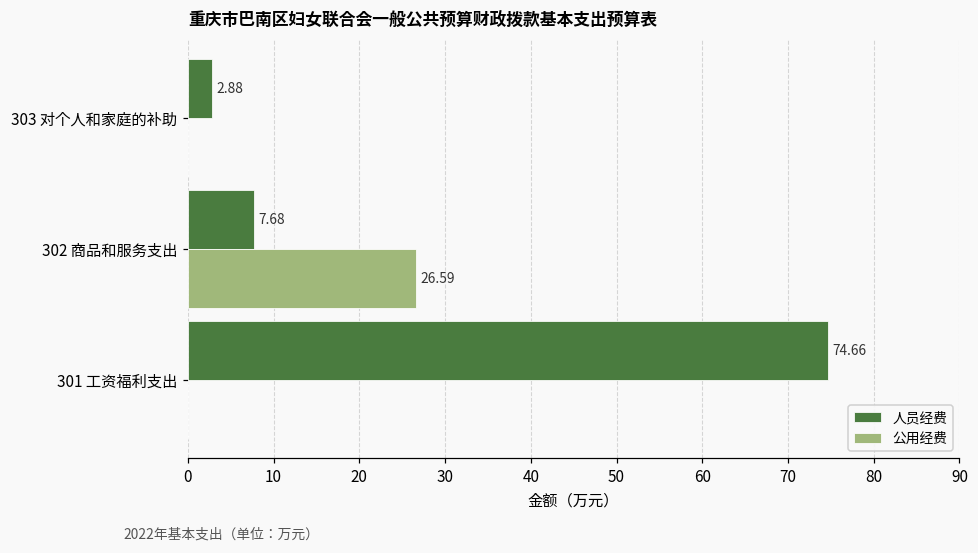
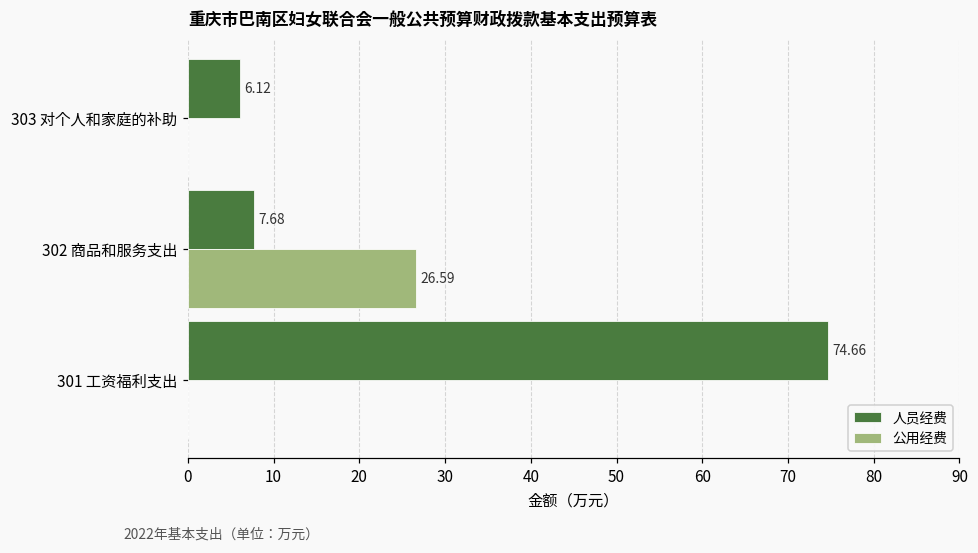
  {
    "人员经费": {
-     "303 对个人和家庭的补助": 2.88,
+     "303 对个人和家庭的补助": 6.12,
      "302 商品和服务支出": 7.68,
      "301 工资福利支出": 74.66
    },
    "公用经费": {
      "302 商品和服务支出": 26.59
    }
  }
